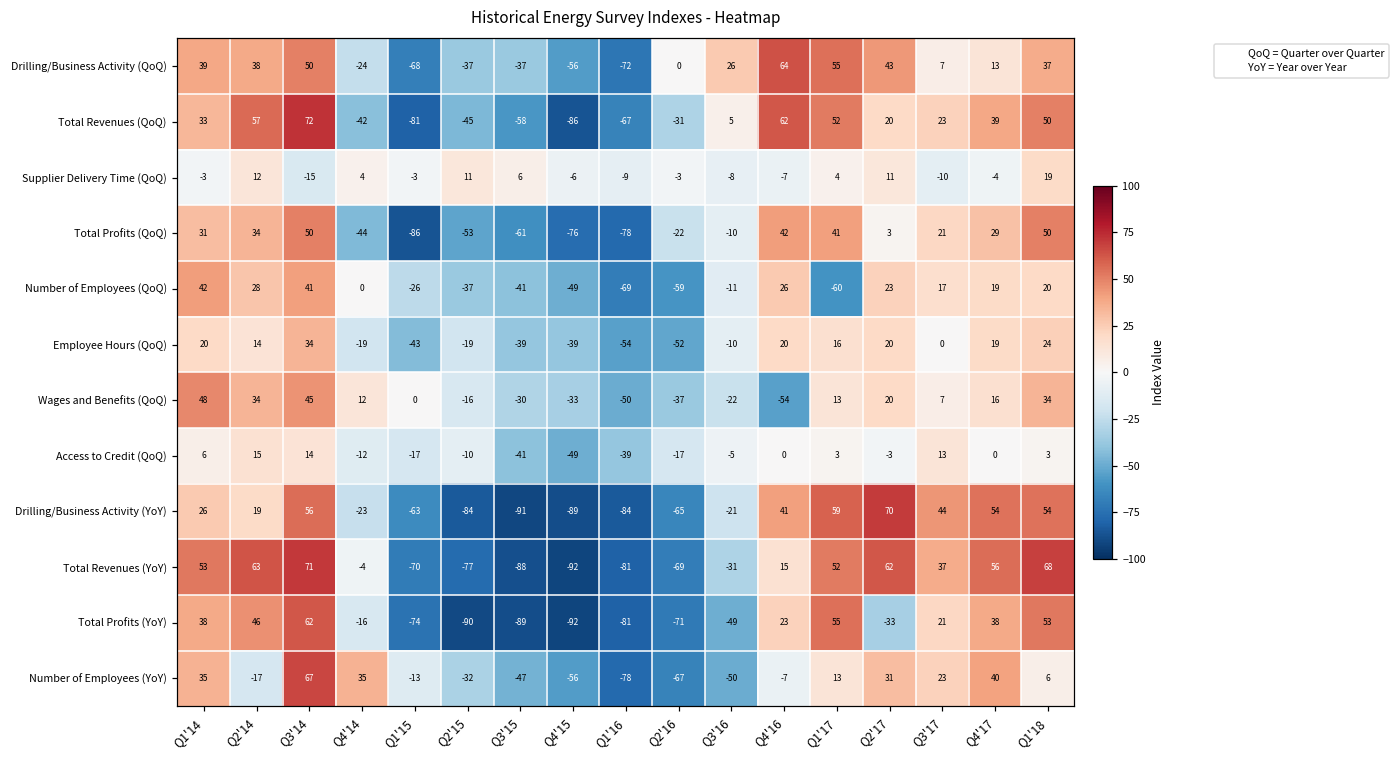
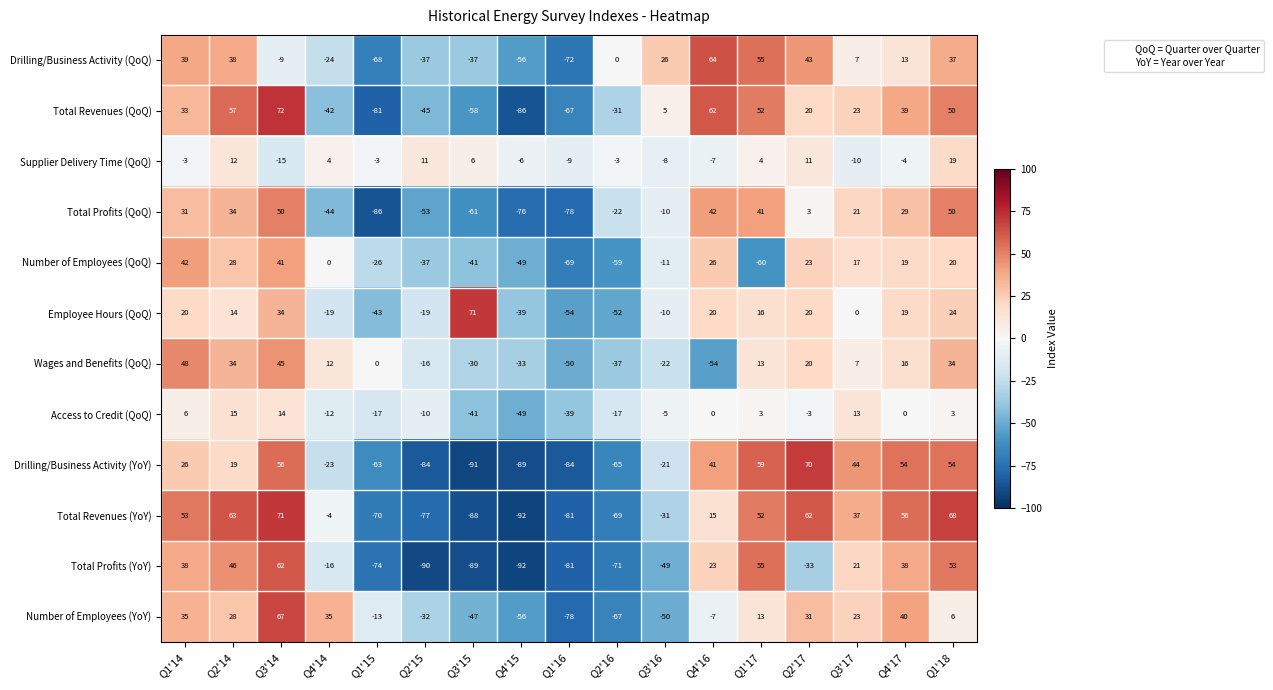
  {
    "Drilling/Business Activity (QoQ)": {
      "Q1'14": 39,
      "Q2'14": 38,
-     "Q3'14": 50,
+     "Q3'14": -9,
      "Q4'14": -24,
      "Q1'15": -68,
      "Q2'15": -37,
      "Q3'15": -37,
      "Q4'15": -56,
      "Q1'16": -72,
      "Q2'16": 0,
      "Q3'16": 26,
      "Q4'16": 64,
      "Q1'17": 55,
      "Q2'17": 43,
      "Q3'17": 7,
      "Q4'17": 13,
      "Q1'18": 37
    },
    "Employee Hours (QoQ)": {
      "Q1'14": 20,
      "Q2'14": 14,
      "Q3'14": 34,
      "Q4'14": -19,
      "Q1'15": -43,
      "Q2'15": -19,
-     "Q3'15": -39,
+     "Q3'15": 71,
      "Q4'15": -39,
      "Q1'16": -54,
      "Q2'16": -52,
      "Q3'16": -10,
      "Q4'16": 20,
      "Q1'17": 16,
      "Q2'17": 20,
      "Q3'17": 0,
      "Q4'17": 19,
      "Q1'18": 24
    },
    "Number of Employees (YoY)": {
      "Q1'14": 35,
-     "Q2'14": -17,
+     "Q2'14": 28,
      "Q3'14": 67,
      "Q4'14": 35,
      "Q1'15": -13,
      "Q2'15": -32,
      "Q3'15": -47,
      "Q4'15": -56,
      "Q1'16": -78,
      "Q2'16": -67,
      "Q3'16": -50,
      "Q4'16": -7,
      "Q1'17": 13,
      "Q2'17": 31,
      "Q3'17": 23,
      "Q4'17": 40,
      "Q1'18": 6
    }
  }
